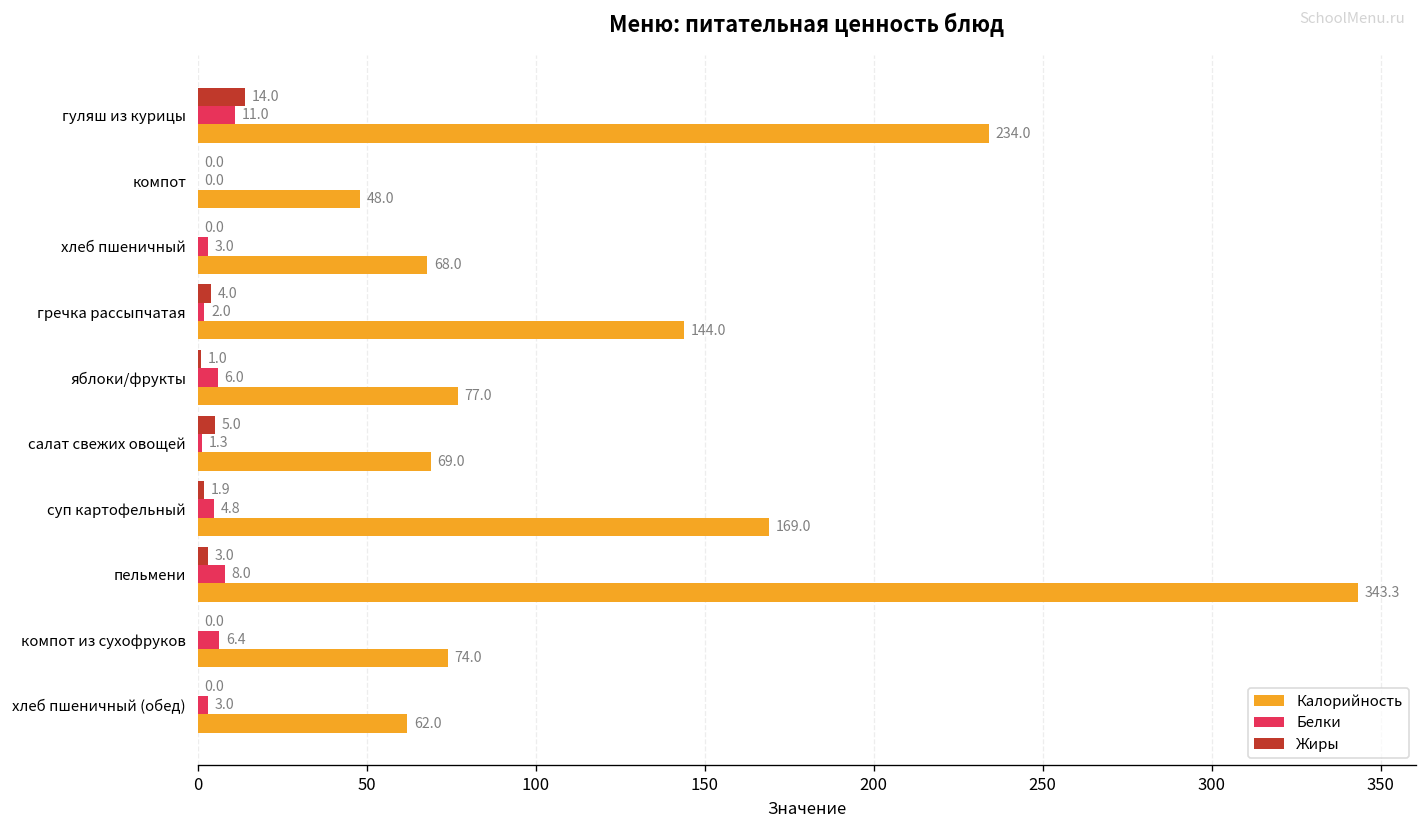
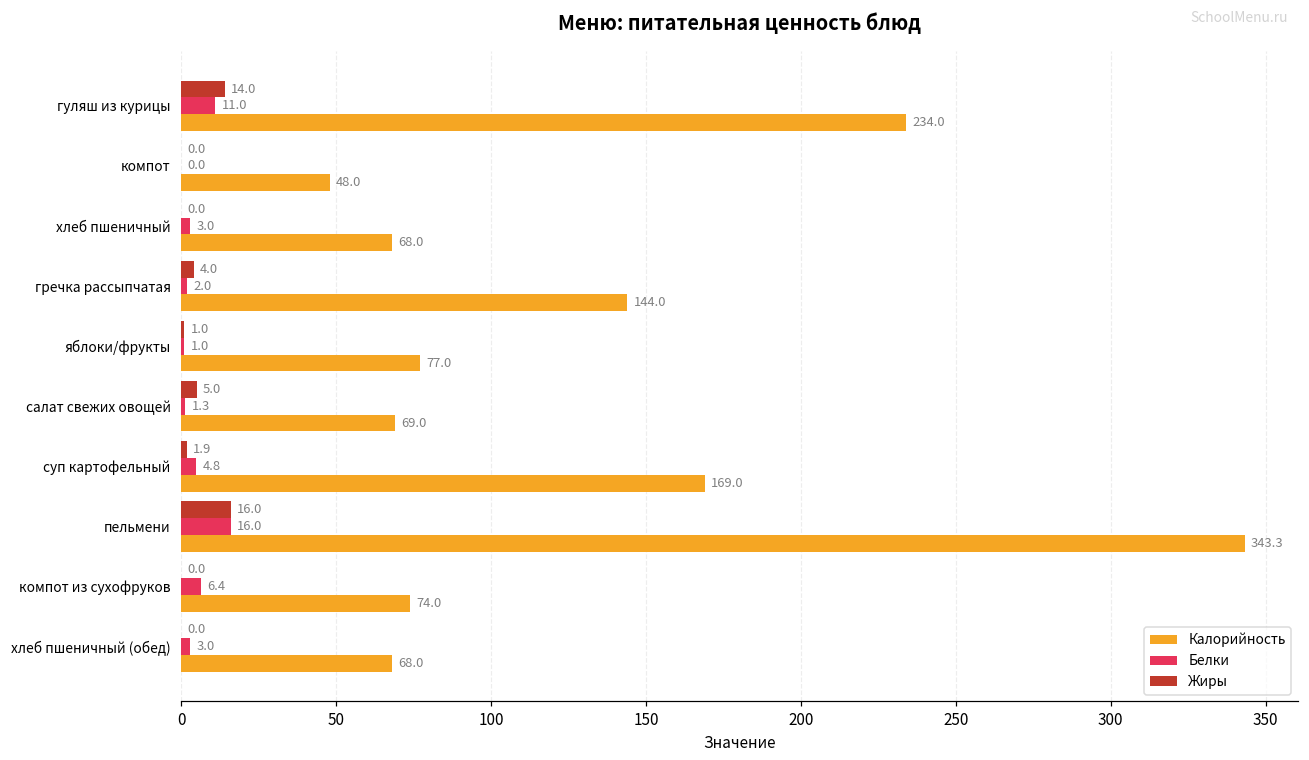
  {
    "Калорийность": {
      "гуляш из курицы": 234.0,
      "компот": 48.0,
      "хлеб пшеничный": 68.0,
      "гречка рассыпчатая": 144.0,
      "яблоки/фрукты": 77.0,
      "салат свежих овощей": 69.0,
      "суп картофельный": 169.0,
      "пельмени": 343.3,
      "компот из сухофруков": 74.0,
-     "хлеб пшеничный (обед)": 62.0
+     "хлеб пшеничный (обед)": 68.0
    },
    "Белки": {
      "гуляш из курицы": 11.0,
      "компот": 0.0,
      "хлеб пшеничный": 3.0,
      "гречка рассыпчатая": 2.0,
-     "яблоки/фрукты": 6.0,
+     "яблоки/фрукты": 1.0,
      "салат свежих овощей": 1.3,
      "суп картофельный": 4.8,
-     "пельмени": 8.0,
+     "пельмени": 16.0,
      "компот из сухофруков": 6.4,
      "хлеб пшеничный (обед)": 3.0
    },
    "Жиры": {
      "гуляш из курицы": 14.0,
      "компот": 0.0,
      "хлеб пшеничный": 0.0,
      "гречка рассыпчатая": 4.0,
      "яблоки/фрукты": 1.0,
      "салат свежих овощей": 5.0,
      "суп картофельный": 1.9,
-     "пельмени": 3.0,
+     "пельмени": 16.0,
      "компот из сухофруков": 0.0,
      "хлеб пшеничный (обед)": 0.0
    }
  }
